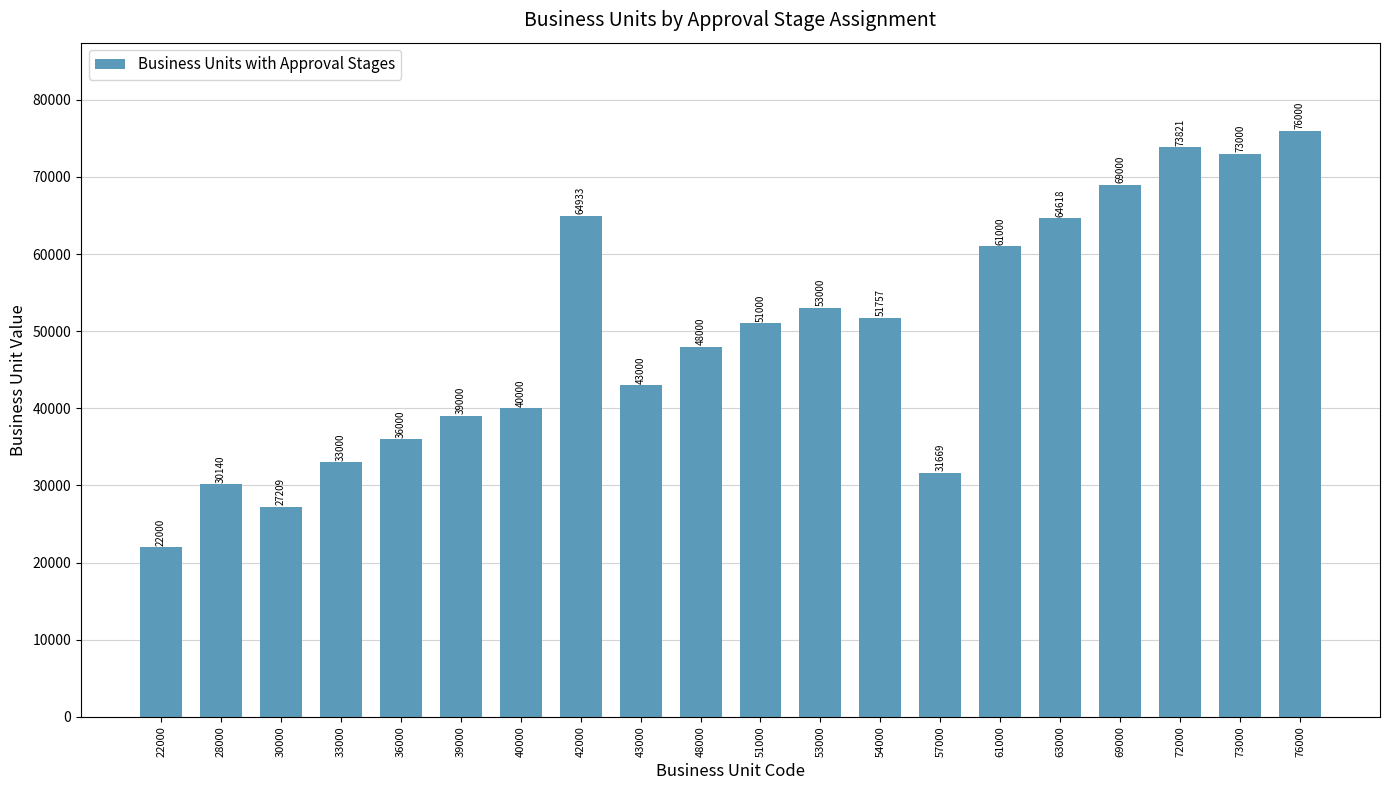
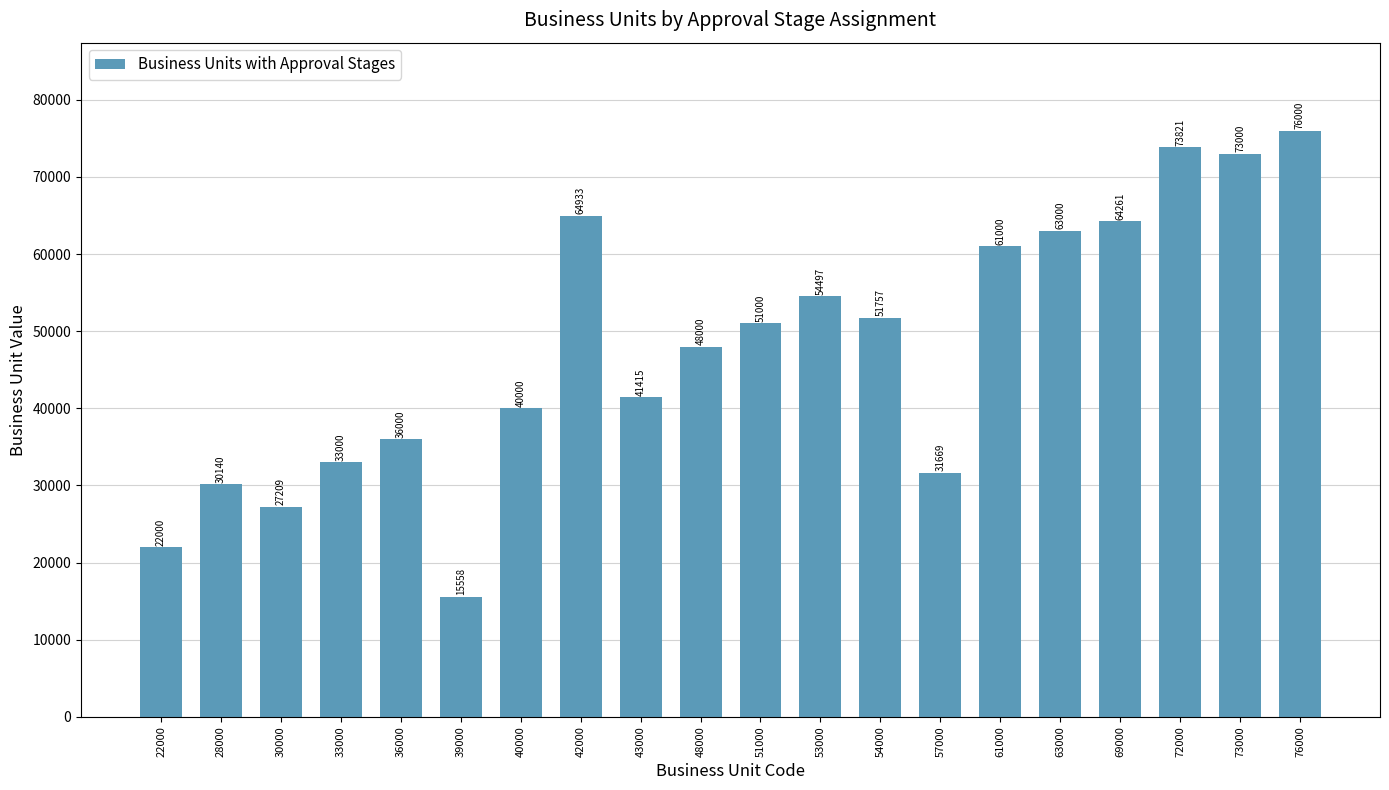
  {
    "22000": 22000,
    "28000": 30140,
    "30000": 27209,
    "33000": 33000,
    "36000": 36000,
-   "39000": 39000,
+   "39000": 15558,
    "40000": 40000,
    "42000": 64933,
-   "43000": 43000,
+   "43000": 41415,
    "48000": 48000,
    "51000": 51000,
-   "53000": 53000,
+   "53000": 54497,
    "54000": 51757,
    "57000": 31669,
    "61000": 61000,
-   "63000": 64618,
-   "69000": 69000,
+   "63000": 63000,
+   "69000": 64261,
    "72000": 73821,
    "73000": 73000,
    "76000": 76000
  }
